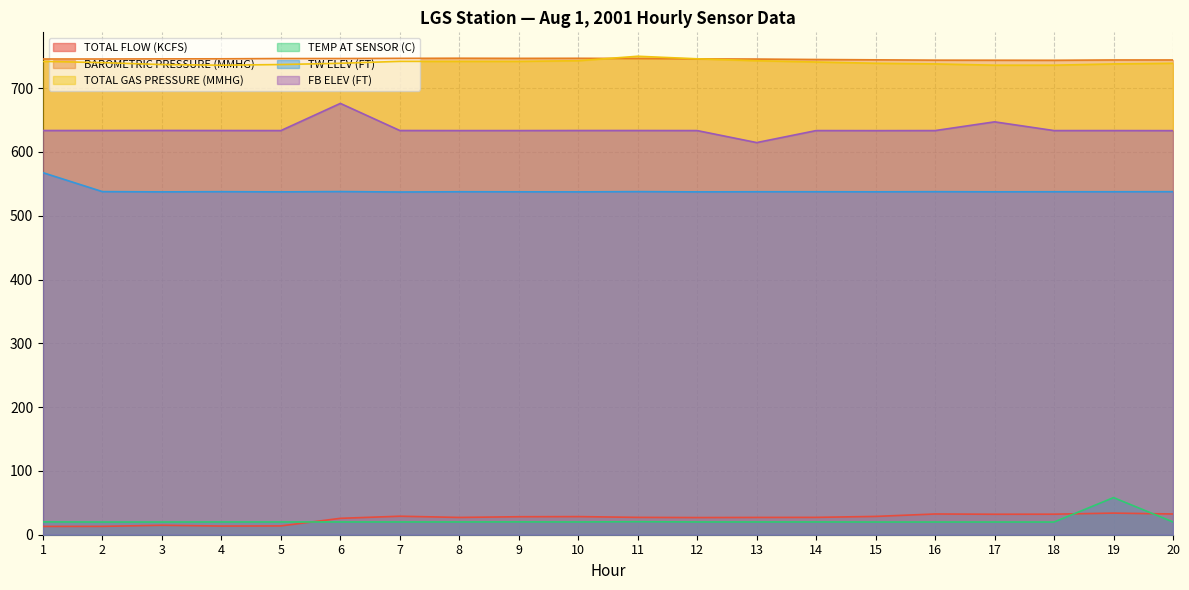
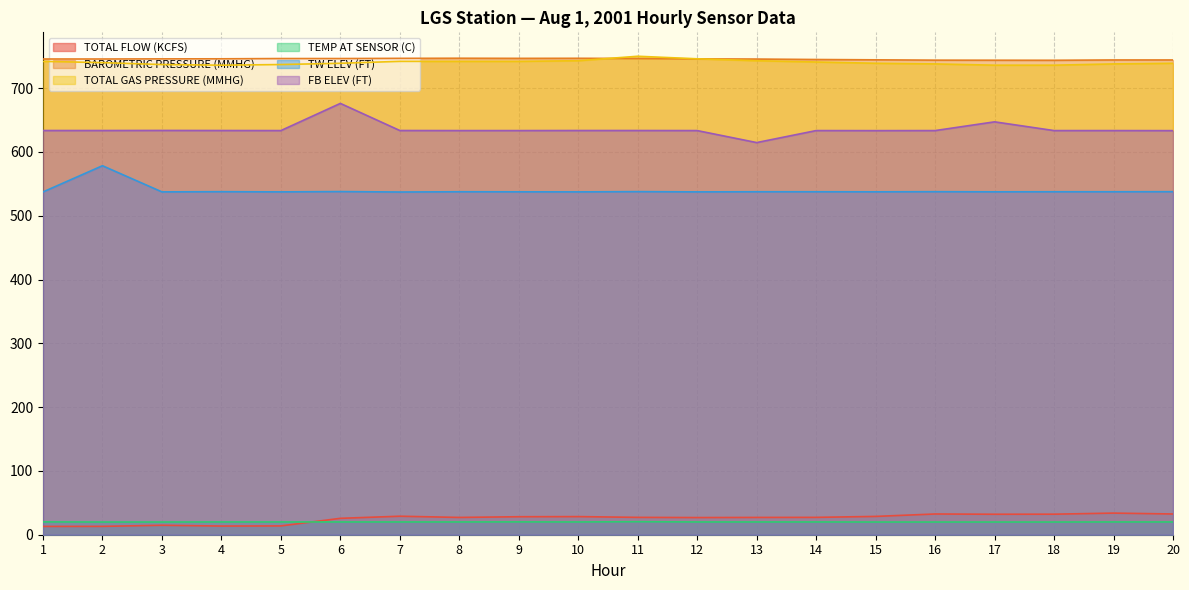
  {
    "TEMP AT SENSOR (C)": {
      "1": 20,
      "2": 20,
      "3": 20,
      "4": 20,
      "5": 20,
      "6": 20,
      "7": 20,
      "8": 20,
      "9": 20,
      "10": 20,
      "11": 20,
      "12": 20,
      "13": 20,
      "14": 20,
      "15": 20,
      "16": 20,
      "17": 20,
      "18": 20,
-     "19": 60,
+     "19": 20,
      "20": 20
    },
    "TW ELEV (FT)": {
-     "1": 570,
-     "2": 540,
+     "1": 540,
+     "2": 580,
      "3": 540,
      "4": 540,
      "5": 540,
      "6": 540,
      "7": 540,
      "8": 540,
      "9": 540,
      "10": 540,
      "11": 540,
      "12": 540,
      "13": 540,
      "14": 540,
      "15": 540,
      "16": 540,
      "17": 540,
      "18": 540,
      "19": 540,
      "20": 540
    },
    "FB ELEV (FT)": {
      "1": 630,
      "2": 630,
      "3": 630,
      "4": 630,
      "5": 630,
      "6": 680,
      "7": 630,
      "8": 630,
      "9": 630,
      "10": 630,
      "11": 630,
      "12": 630,
      "13": 610,
      "14": 630,
      "15": 630,
      "16": 630,
      "17": 650,
      "18": 630,
      "19": 630,
      "20": 630
    }
  }
